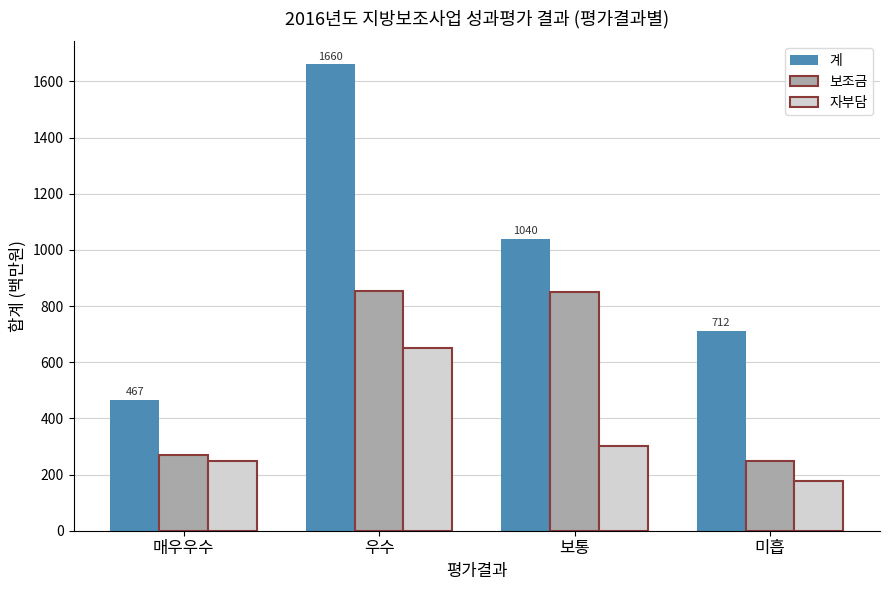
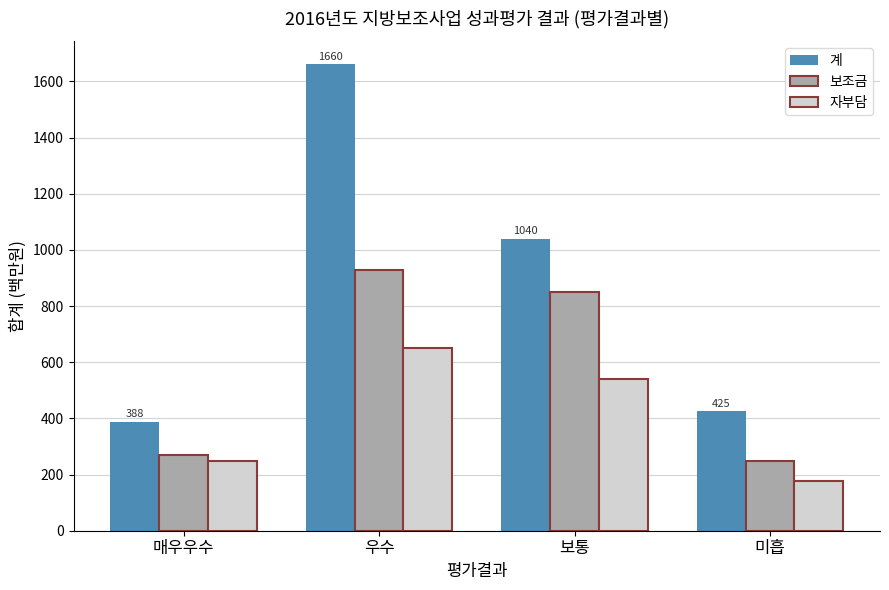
  {
    "계": {
-     "매우우수": 467,
+     "매우우수": 388,
      "우수": 1660,
      "보통": 1040,
-     "미흡": 712
+     "미흡": 425
    },
    "보조금": {
      "매우우수": 270,
-     "우수": 850,
+     "우수": 930,
      "보통": 850,
      "미흡": 250
    },
    "자부담": {
      "매우우수": 250,
      "우수": 650,
-     "보통": 300,
+     "보통": 540,
      "미흡": 180
    }
  }
